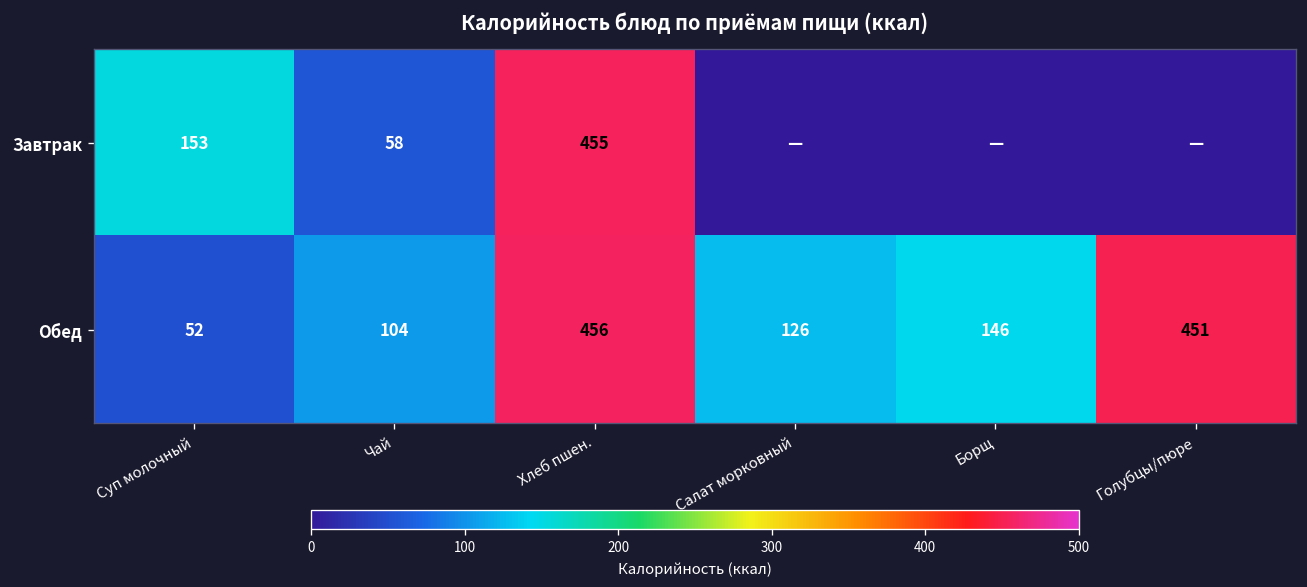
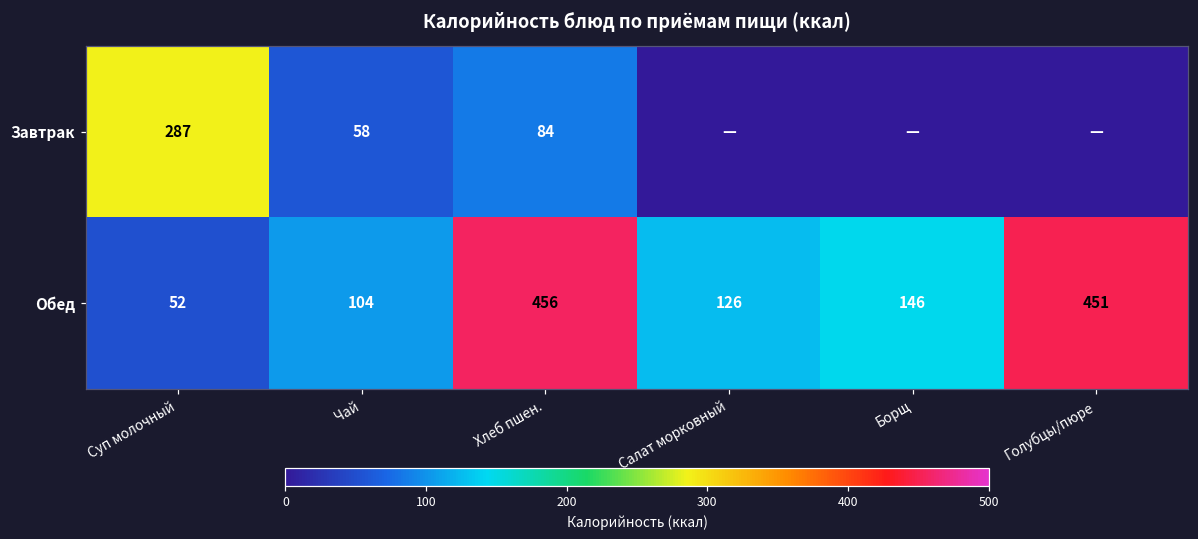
  {
    "Завтрак": {
-     "Суп молочный": 153,
+     "Суп молочный": 287,
      "Чай": 58,
-     "Хлеб пшен.": 455
+     "Хлеб пшен.": 84
    },
    "Обед": {
      "Суп молочный": 52,
      "Чай": 104,
      "Хлеб пшен.": 456,
      "Салат морковный": 126,
      "Борщ": 146,
      "Голубцы/пюре": 451
    }
  }
